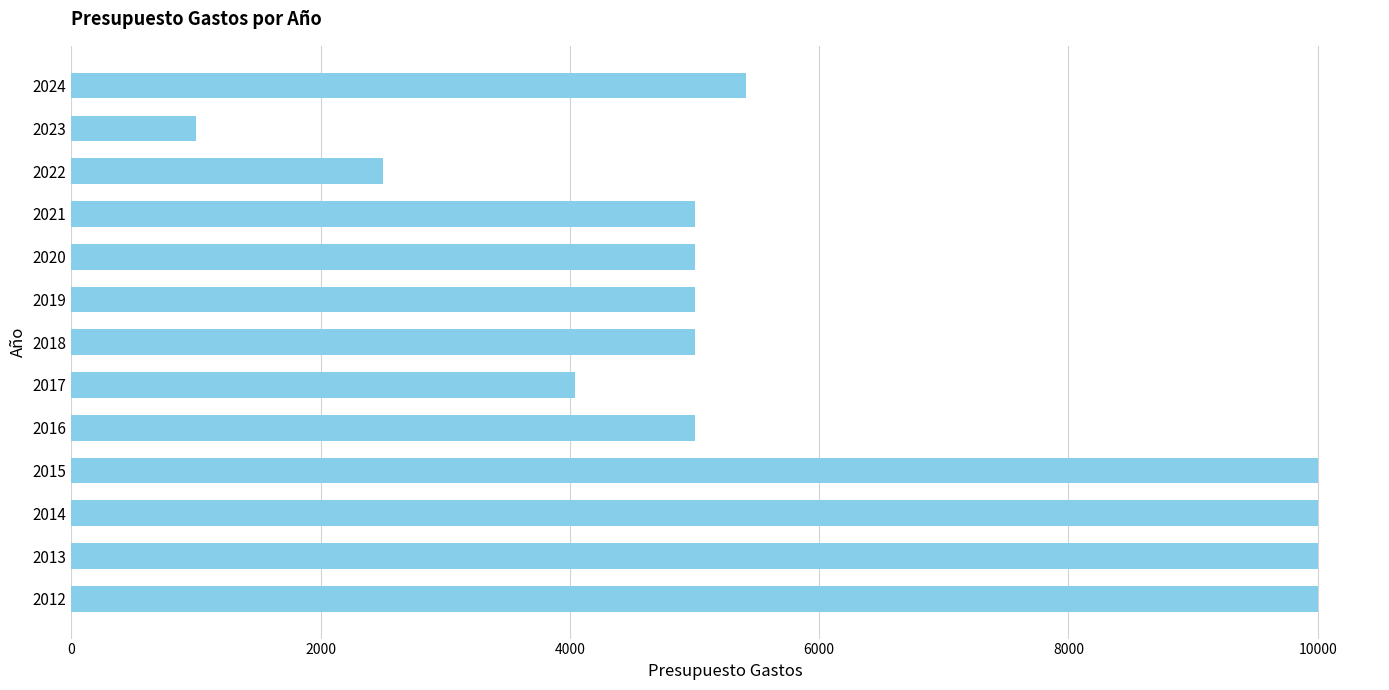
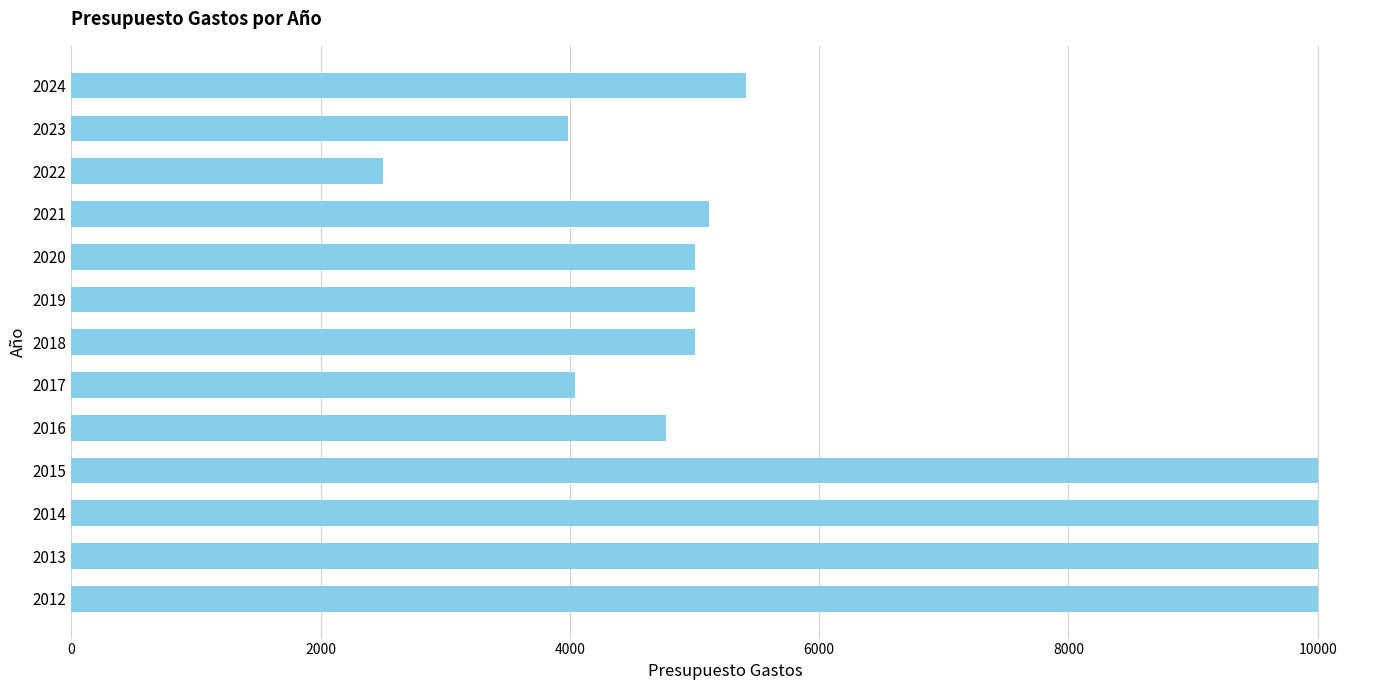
  {
    "2024": 5410,
-   "2023": 1000,
+   "2023": 3990,
    "2022": 2500,
-   "2021": 5000,
+   "2021": 5120,
    "2020": 5000,
    "2019": 5000,
    "2018": 5000,
    "2017": 4040,
-   "2016": 5000,
+   "2016": 4770,
    "2015": 10000,
    "2014": 10000,
    "2013": 10000,
    "2012": 10000
  }
